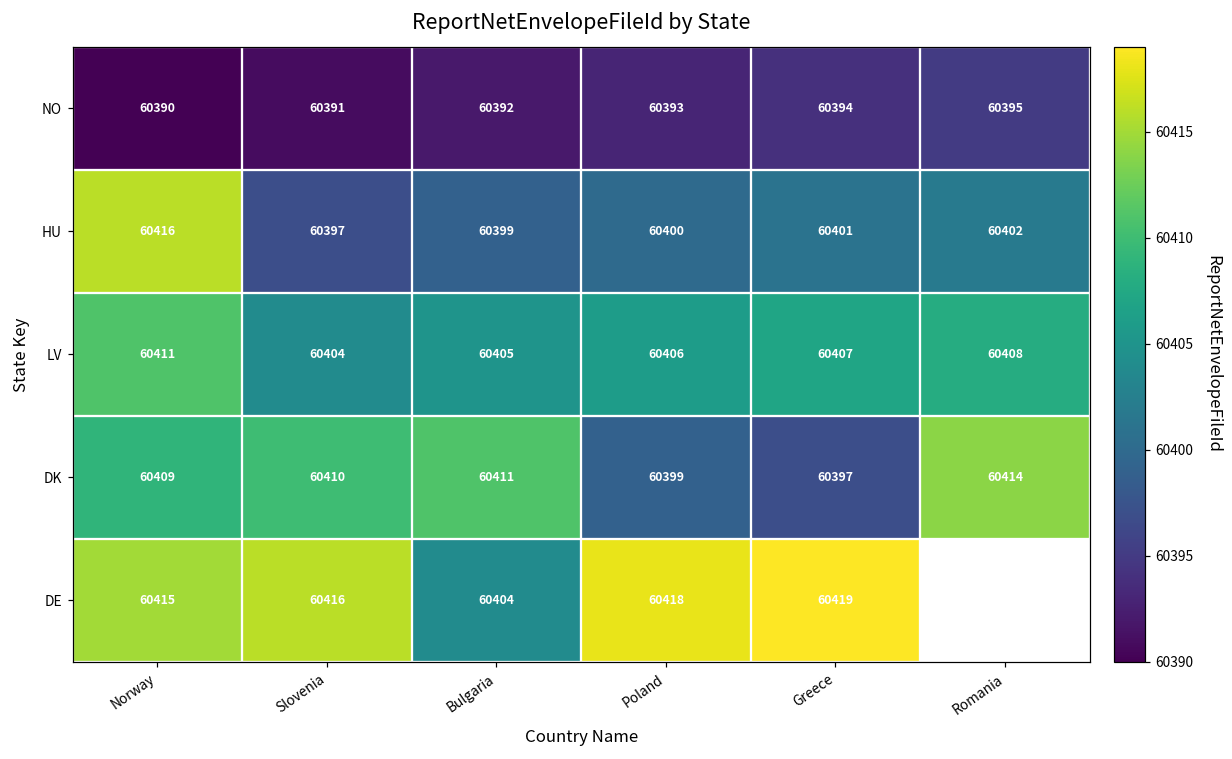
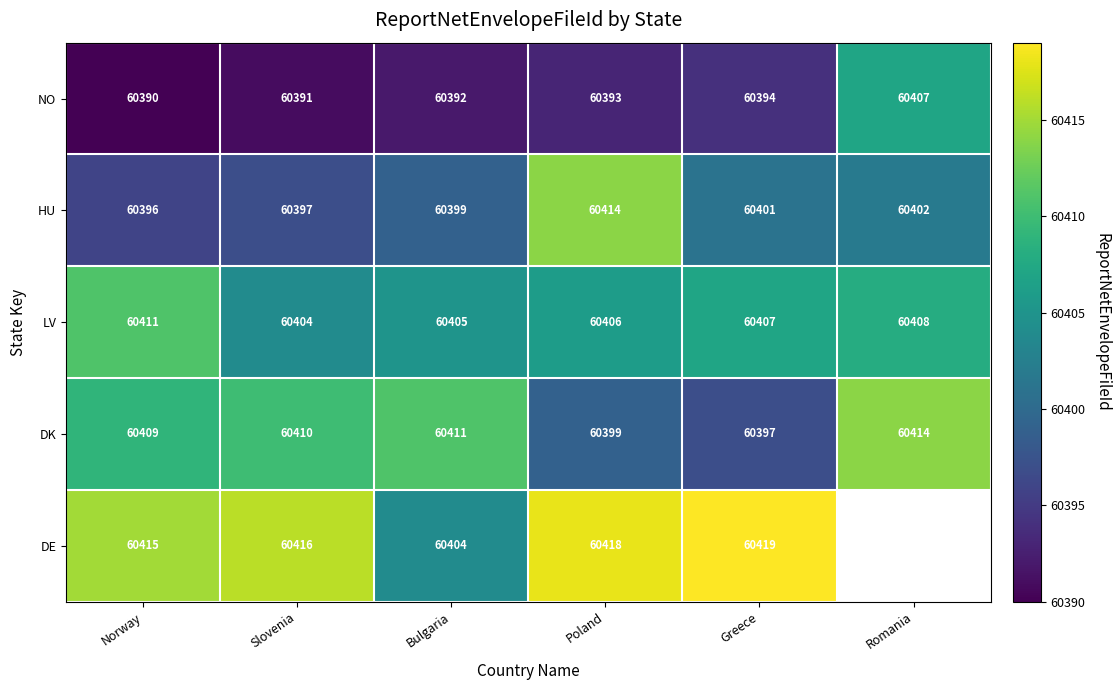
  {
    "NO": {
      "Norway": 60390,
      "Slovenia": 60391,
      "Bulgaria": 60392,
      "Poland": 60393,
      "Greece": 60394,
-     "Romania": 60395
+     "Romania": 60407
    },
    "HU": {
-     "Norway": 60416,
+     "Norway": 60396,
      "Slovenia": 60397,
      "Bulgaria": 60399,
-     "Poland": 60400,
+     "Poland": 60414,
      "Greece": 60401,
      "Romania": 60402
    },
    "LV": {
      "Norway": 60411,
      "Slovenia": 60404,
      "Bulgaria": 60405,
      "Poland": 60406,
      "Greece": 60407,
      "Romania": 60408
    },
    "DK": {
      "Norway": 60409,
      "Slovenia": 60410,
      "Bulgaria": 60411,
      "Poland": 60399,
      "Greece": 60397,
      "Romania": 60414
    },
    "DE": {
      "Norway": 60415,
      "Slovenia": 60416,
      "Bulgaria": 60404,
      "Poland": 60418,
      "Greece": 60419
    }
  }
